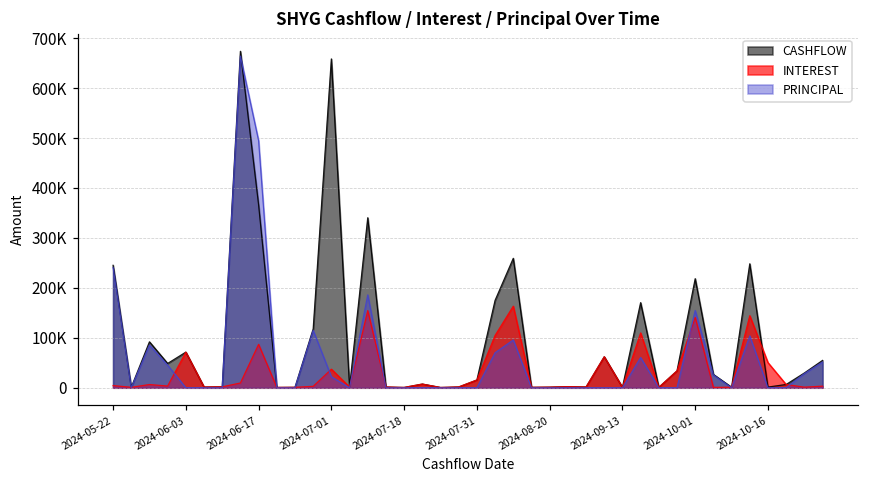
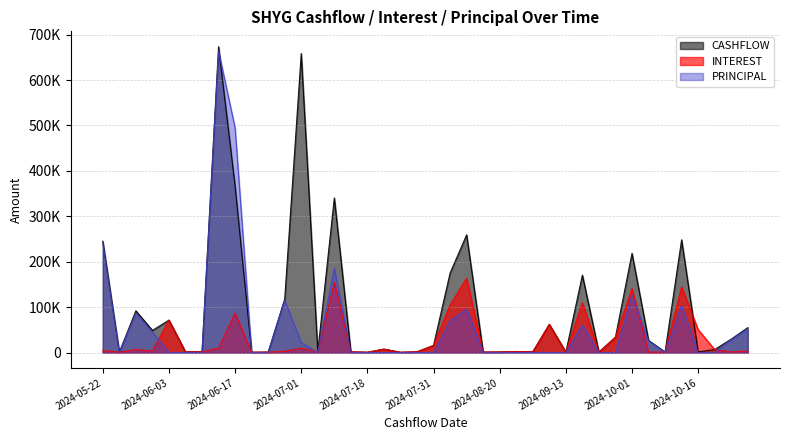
  {
    "CASHFLOW": {
      "2024-06-17": 370000,
      "2024-07-01": 660000,
      "2024-10-01": 220000
    },
    "INTEREST": {
      "2024-05-22": 0,
      "2024-06-17": 90000,
-     "2024-07-01": 40000,
+     "2024-07-01": 10000,
      "2024-10-01": 140000,
      "2024-10-16": 50000
    },
    "PRINCIPAL": {
      "2024-06-03": 0,
      "2024-06-17": 490000,
      "2024-07-01": 20000,
      "2024-07-31": 0,
-     "2024-10-01": 150000
+     "2024-10-01": 130000
    }
  }
